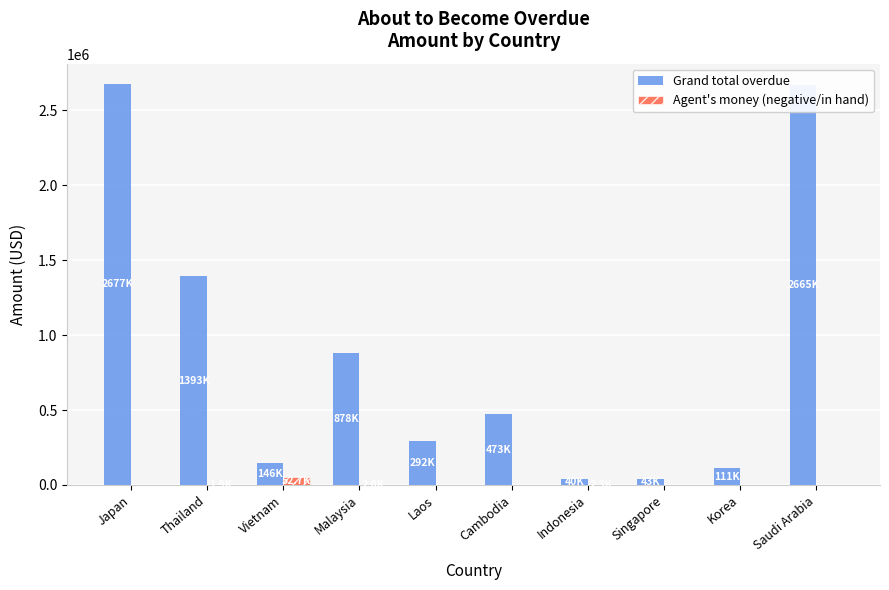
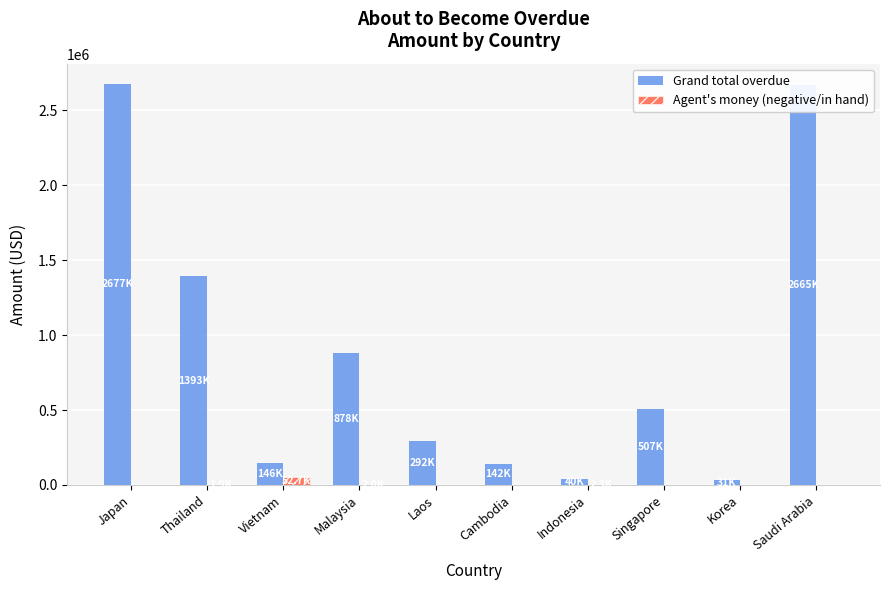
  {
    "Grand total overdue": {
      "Japan": "2677K",
      "Thailand": "1393K",
      "Vietnam": "146K",
      "Malaysia": "878K",
      "Laos": "292K",
-     "Cambodia": "473K",
-     "Singapore": "40000",
-     "Korea": "110000"
+     "Cambodia": "142K",
+     "Singapore": "510000",
+     "Korea": "30000"
    },
    "Agent's money (negative/in hand)": {
      "Vietnam": "52.7K"
    }
  }
